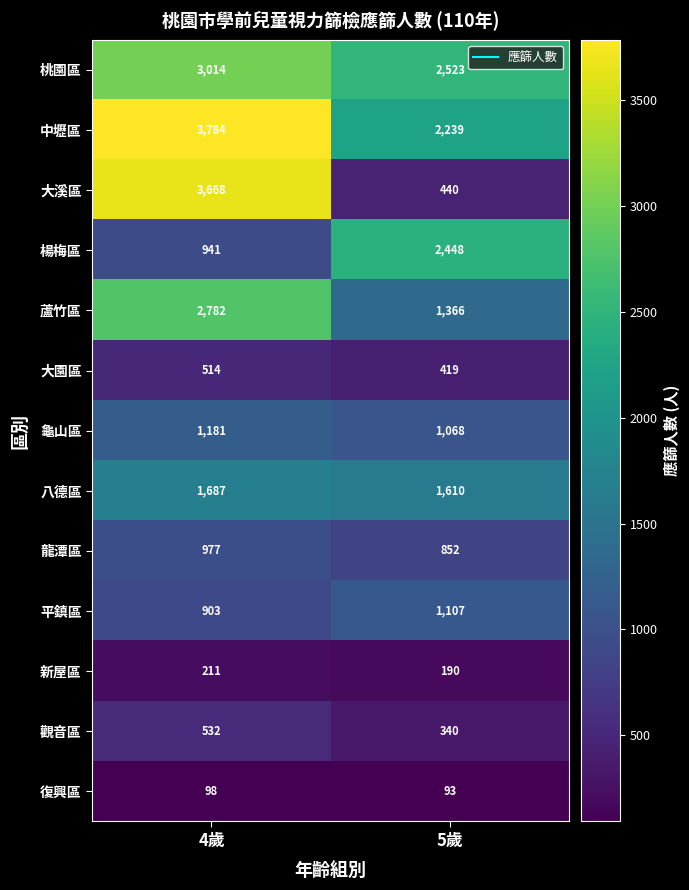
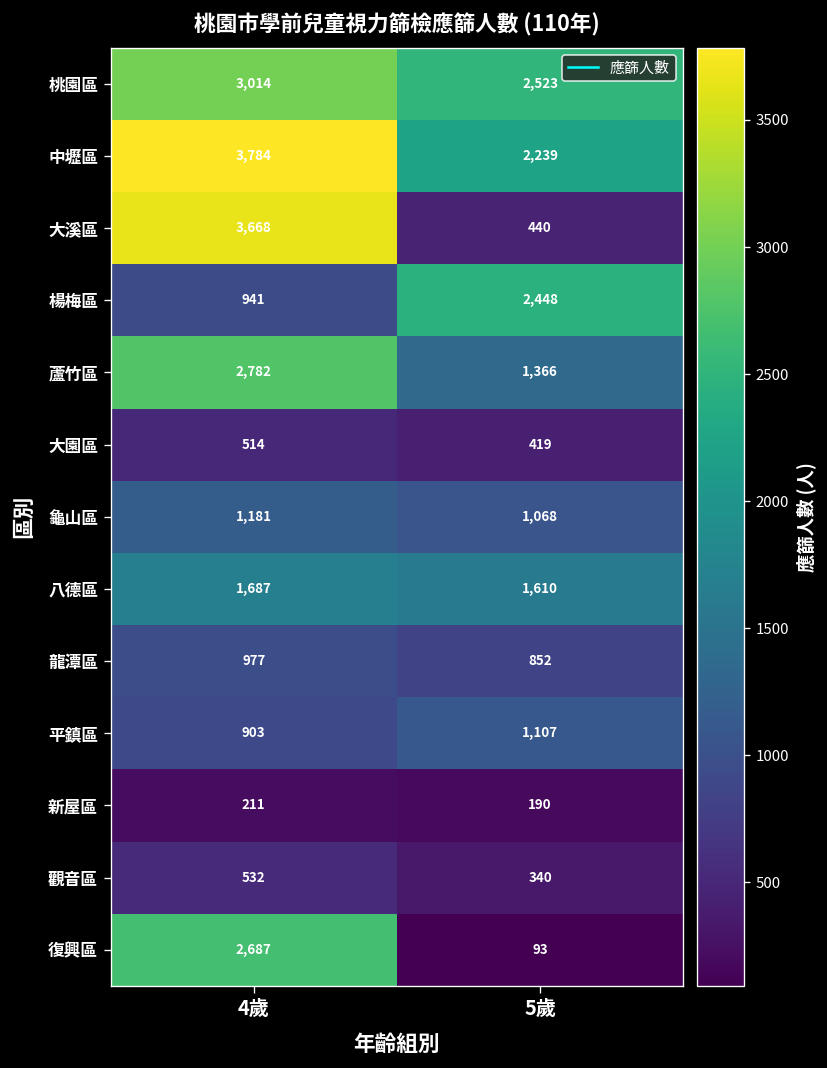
  {
    "桃園區": {
      "4歲": "3,014",
      "5歲": "2,523"
    },
    "中壢區": {
      "4歲": "3,784",
      "5歲": "2,239"
    },
    "大溪區": {
      "4歲": "3,668",
      "5歲": "440"
    },
    "楊梅區": {
      "4歲": "941",
      "5歲": "2,448"
    },
    "蘆竹區": {
      "4歲": "2,782",
      "5歲": "1,366"
    },
    "大園區": {
      "4歲": "514",
      "5歲": "419"
    },
    "龜山區": {
      "4歲": "1,181",
      "5歲": "1,068"
    },
    "八德區": {
      "4歲": "1,687",
      "5歲": "1,610"
    },
    "龍潭區": {
      "4歲": "977",
      "5歲": "852"
    },
    "平鎮區": {
      "4歲": "903",
      "5歲": "1,107"
    },
    "新屋區": {
      "4歲": "211",
      "5歲": "190"
    },
    "觀音區": {
      "4歲": "532",
      "5歲": "340"
    },
    "復興區": {
-     "4歲": "98",
+     "4歲": "2,687",
      "5歲": "93"
    }
  }
